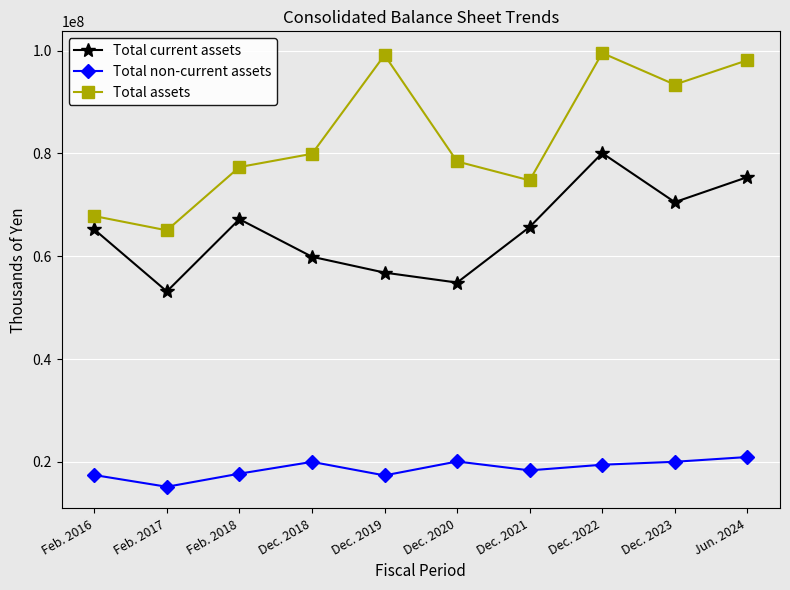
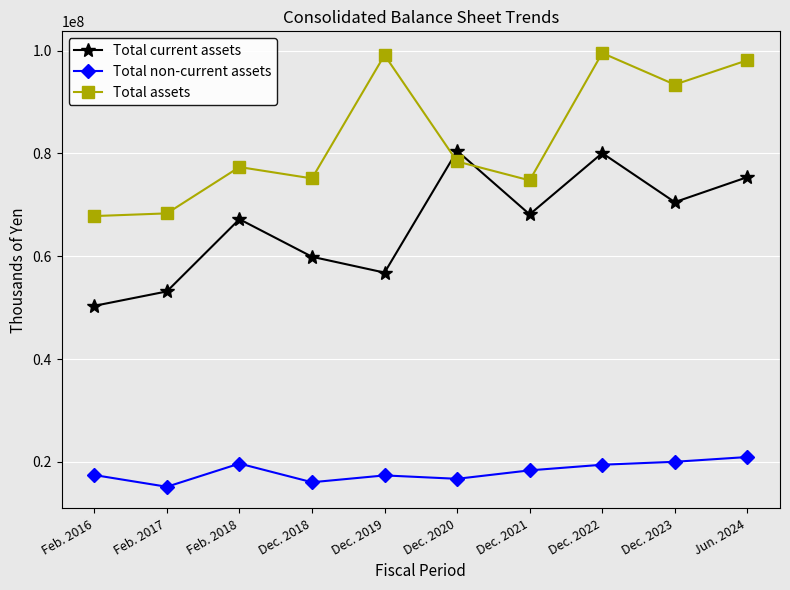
  {
    "Total current assets": {
-     "Feb. 2016": 65000000,
+     "Feb. 2016": 50000000,
      "Feb. 2017": 53000000,
      "Feb. 2018": 67000000,
      "Dec. 2018": 60000000,
      "Dec. 2019": 57000000,
-     "Dec. 2020": 55000000,
-     "Dec. 2021": 66000000,
+     "Dec. 2020": 81000000,
+     "Dec. 2021": 68000000,
      "Dec. 2022": 80000000,
      "Dec. 2023": 71000000,
      "Jun. 2024": 75000000
    },
    "Total non-current assets": {
      "Feb. 2016": 17000000,
      "Feb. 2017": 15000000,
-     "Feb. 2018": 18000000,
-     "Dec. 2018": 20000000,
+     "Feb. 2018": 20000000,
+     "Dec. 2018": 16000000,
      "Dec. 2019": 17000000,
-     "Dec. 2020": 20000000,
+     "Dec. 2020": 17000000,
      "Dec. 2021": 18000000,
      "Dec. 2022": 19000000,
      "Dec. 2023": 20000000,
      "Jun. 2024": 21000000
    },
    "Total assets": {
      "Feb. 2016": 68000000,
-     "Feb. 2017": 65000000,
+     "Feb. 2017": 68000000,
      "Feb. 2018": 77000000,
-     "Dec. 2018": 80000000,
+     "Dec. 2018": 75000000,
      "Dec. 2019": 99000000,
      "Dec. 2020": 78000000,
      "Dec. 2021": 75000000,
      "Dec. 2022": 100000000,
      "Dec. 2023": 93000000,
      "Jun. 2024": 98000000
    }
  }
